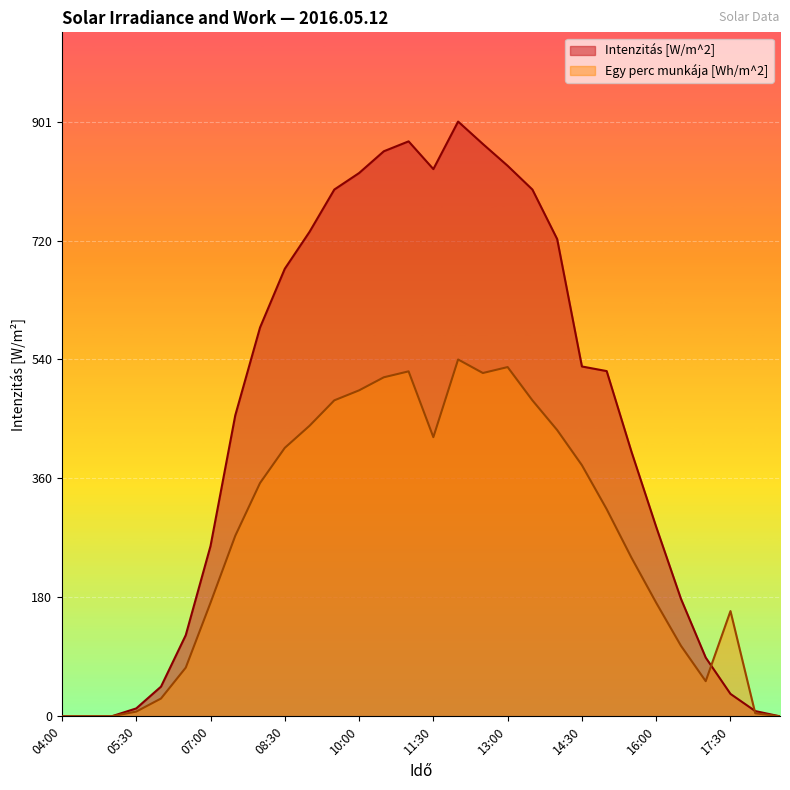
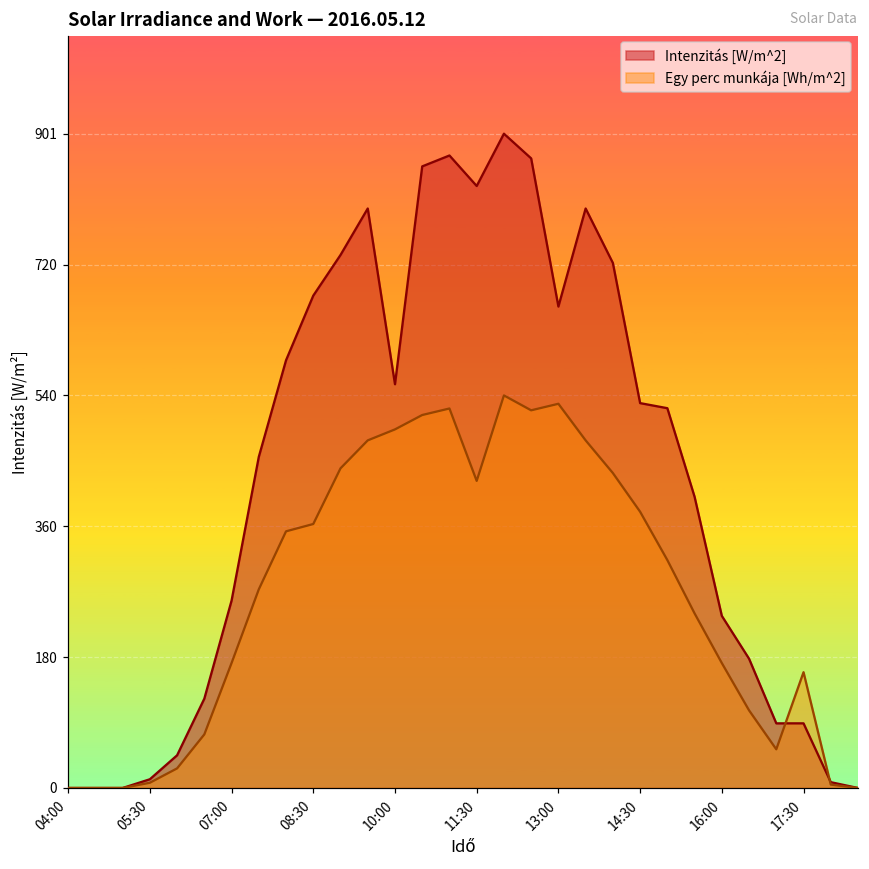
  {
    "Intenzitás [W/m^2]": {
      "05:30": 10,
      "07:00": 260,
      "08:30": 680,
-     "10:00": 820,
+     "10:00": 560,
      "11:30": 830,
-     "13:00": 830,
+     "13:00": 660,
      "14:30": 530,
-     "16:00": 290,
-     "17:30": 30
+     "16:00": 240,
+     "17:30": 90
    },
    "Egy perc munkája [Wh/m^2]": {
      "05:30": 10,
      "07:00": 170,
-     "08:30": 410,
+     "08:30": 360,
      "10:00": 490,
      "11:30": 420,
      "13:00": 530,
      "14:30": 380,
      "16:00": 170,
      "17:30": 160
    }
  }
